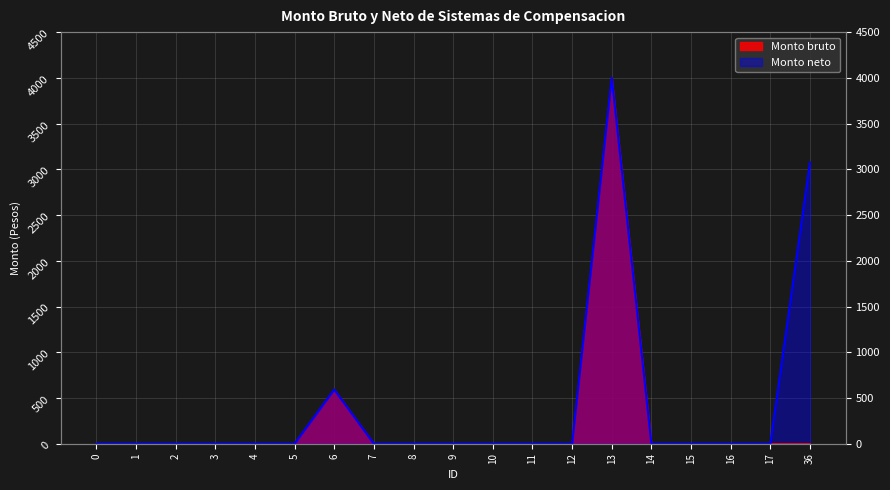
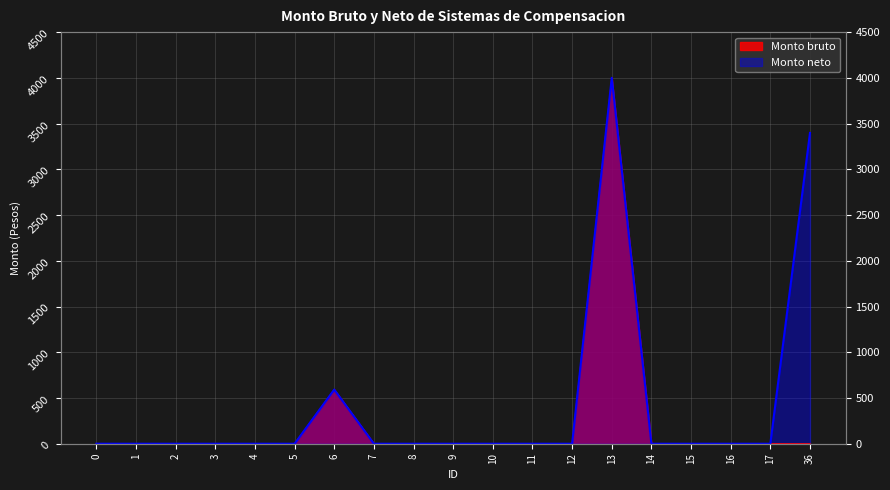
  {
    "Monto bruto": {
      "36": 0
    },
    "Monto neto": {
-     "36": 3100
+     "36": 3400
    }
  }
